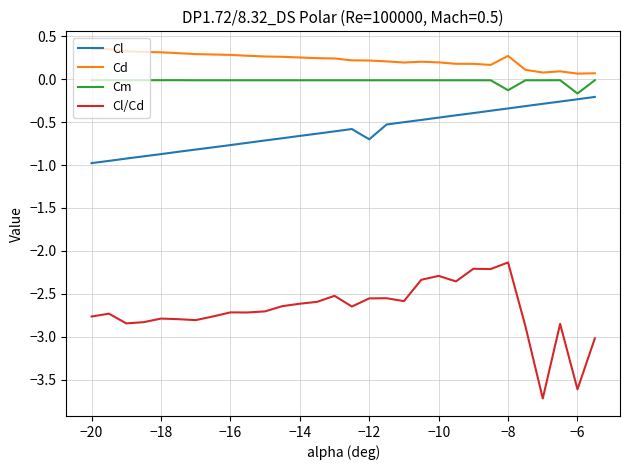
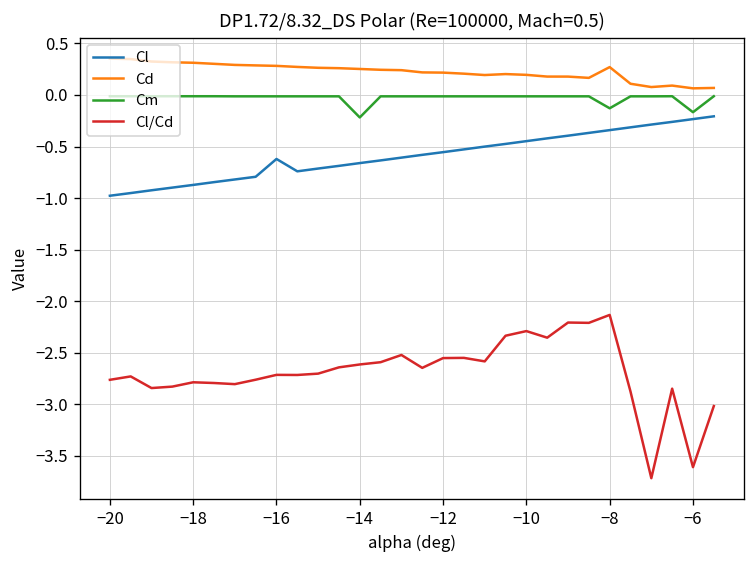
  {
    "Cl": {
      "−20": -1.0,
      "−18": -0.9,
-     "−16": -0.8,
+     "−16": -0.6,
      "−14": -0.7,
-     "−12": -0.7,
+     "−12": -0.6,
      "−10": -0.4,
      "−8": -0.3,
      "−6": -0.2
    },
    "Cd": {
      "−18": 0.3,
      "−16": 0.3,
      "−14": 0.3,
      "−12": 0.2,
      "−10": 0.2,
      "−8": 0.3,
      "−6": 0.1
    },
    "Cm": {
      "−18": 0.0,
      "−16": 0.0,
-     "−14": 0.0,
+     "−14": -0.2,
      "−12": 0.0,
      "−10": 0.0,
      "−8": -0.1,
      "−6": -0.2
    },
    "Cl/Cd": {
      "−20": -2.8,
      "−18": -2.8,
      "−16": -2.7,
      "−14": -2.6,
      "−12": -2.6,
      "−10": -2.3,
      "−8": -2.1,
      "−6": -3.6
    }
  }
